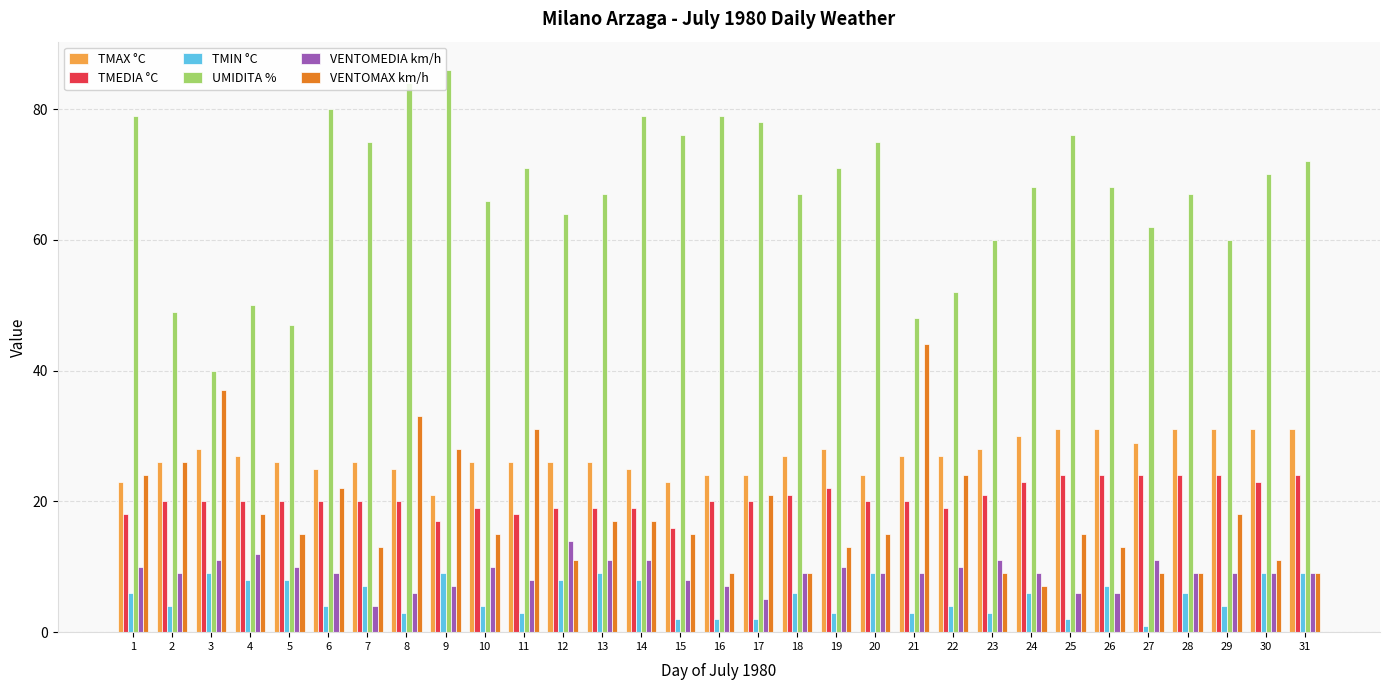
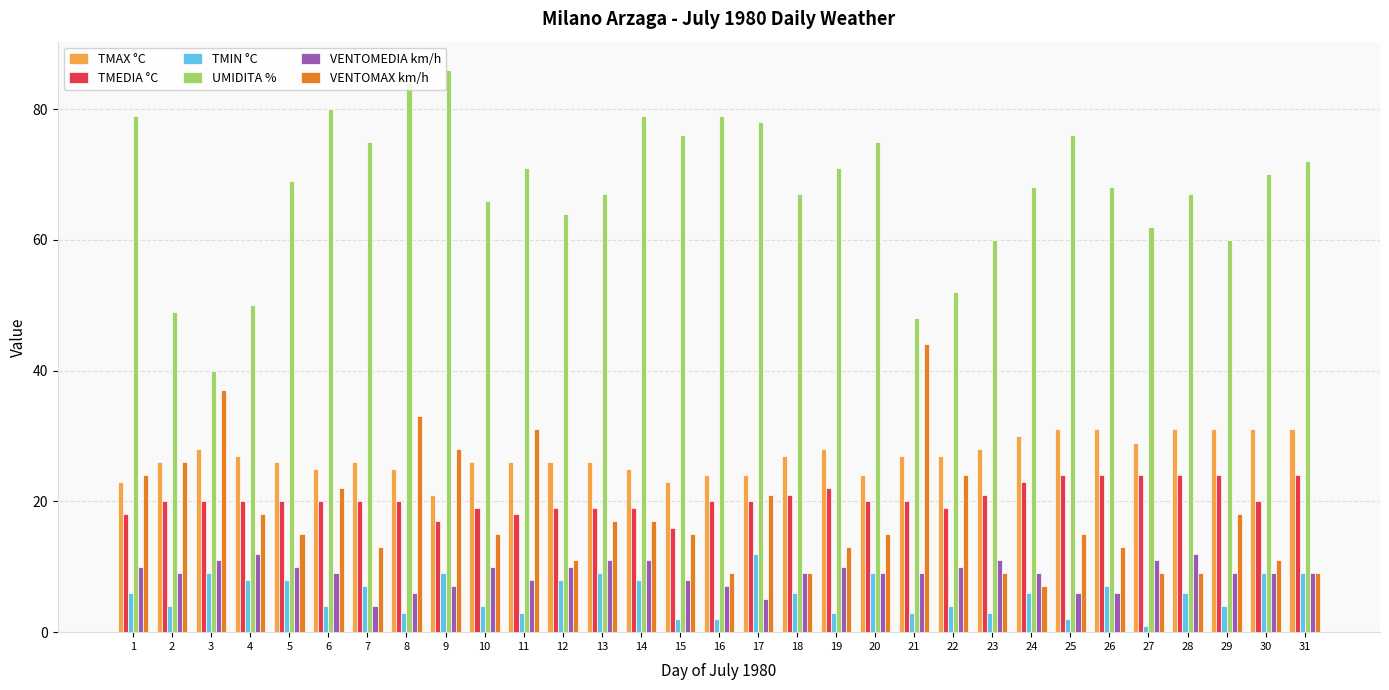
  {
    "TMEDIA °C": {
      "1": 18,
      "2": 20,
      "3": 20,
      "4": 20,
      "5": 20,
      "6": 20,
      "7": 20,
      "8": 20,
      "9": 17,
      "10": 19,
      "11": 18,
      "12": 19,
      "13": 19,
      "14": 19,
      "15": 16,
      "16": 20,
      "17": 20,
      "18": 21,
      "19": 22,
      "20": 20,
      "21": 20,
      "22": 19,
      "23": 21,
      "24": 23,
      "25": 24,
      "26": 24,
      "27": 24,
      "28": 24,
      "29": 24,
-     "30": 23,
+     "30": 20,
      "31": 24
    },
    "TMIN °C": {
      "1": 6,
      "2": 4,
      "3": 9,
      "4": 8,
      "5": 8,
      "6": 4,
      "7": 7,
      "8": 3,
      "9": 9,
      "10": 4,
      "11": 3,
      "12": 8,
      "13": 9,
      "14": 8,
      "15": 2,
      "16": 2,
-     "17": 2,
+     "17": 12,
      "18": 6,
      "19": 3,
      "20": 9,
      "21": 3,
      "22": 4,
      "23": 3,
      "24": 6,
      "25": 2,
      "26": 7,
      "27": 1,
      "28": 6,
      "29": 4,
      "30": 9,
      "31": 9
    },
    "UMIDITA %": {
      "1": 79,
      "2": 49,
      "3": 40,
      "4": 50,
-     "5": 47,
+     "5": 69,
      "6": 80,
      "7": 75,
      "9": 86,
      "10": 66,
      "11": 71,
      "12": 64,
      "13": 67,
      "14": 79,
      "15": 76,
      "16": 79,
      "17": 78,
      "18": 67,
      "19": 71,
      "20": 75,
      "21": 48,
      "22": 52,
      "23": 60,
      "24": 68,
      "25": 76,
      "26": 68,
      "27": 62,
      "28": 67,
      "29": 60,
      "30": 70,
      "31": 72
    },
    "VENTOMEDIA km/h": {
      "1": 10,
      "2": 9,
      "3": 11,
      "4": 12,
      "5": 10,
      "6": 9,
      "7": 4,
      "8": 6,
      "9": 7,
      "10": 10,
      "11": 8,
-     "12": 14,
+     "12": 10,
      "13": 11,
      "14": 11,
      "15": 8,
      "16": 7,
      "17": 5,
      "18": 9,
      "19": 10,
      "20": 9,
      "21": 9,
      "22": 10,
      "23": 11,
      "24": 9,
      "25": 6,
      "26": 6,
      "27": 11,
-     "28": 9,
+     "28": 12,
      "29": 9,
      "30": 9,
      "31": 9
    }
  }
